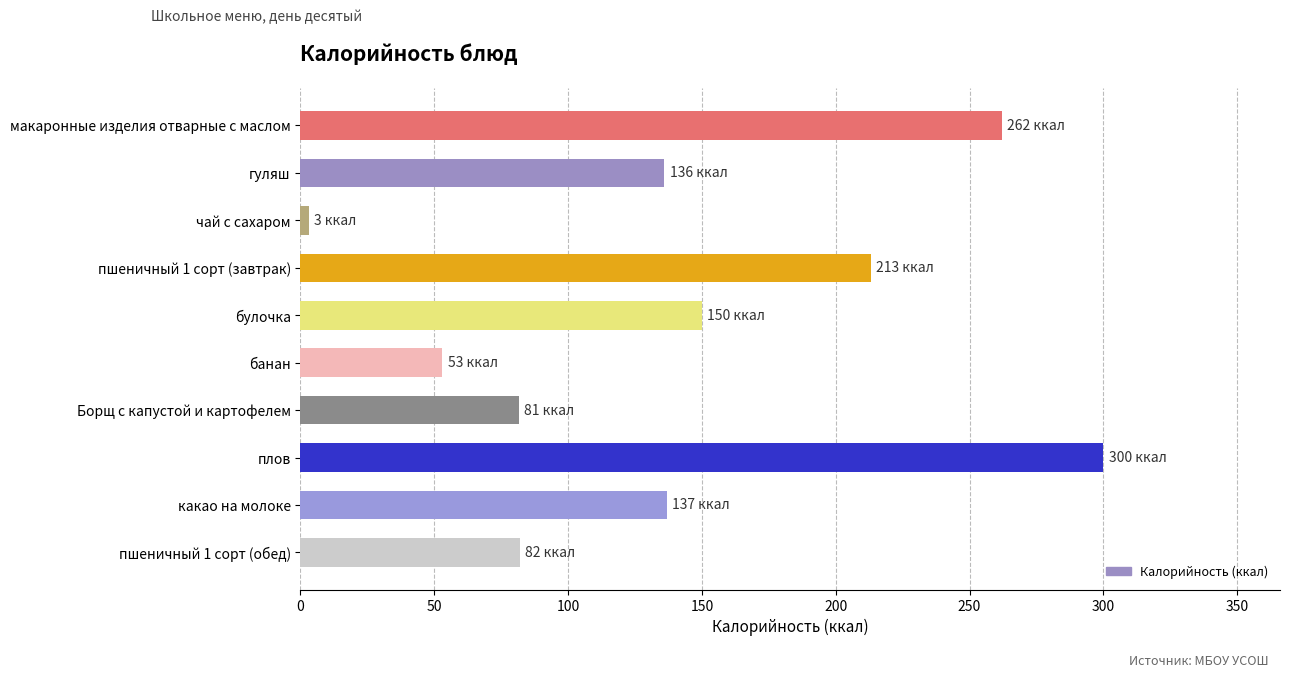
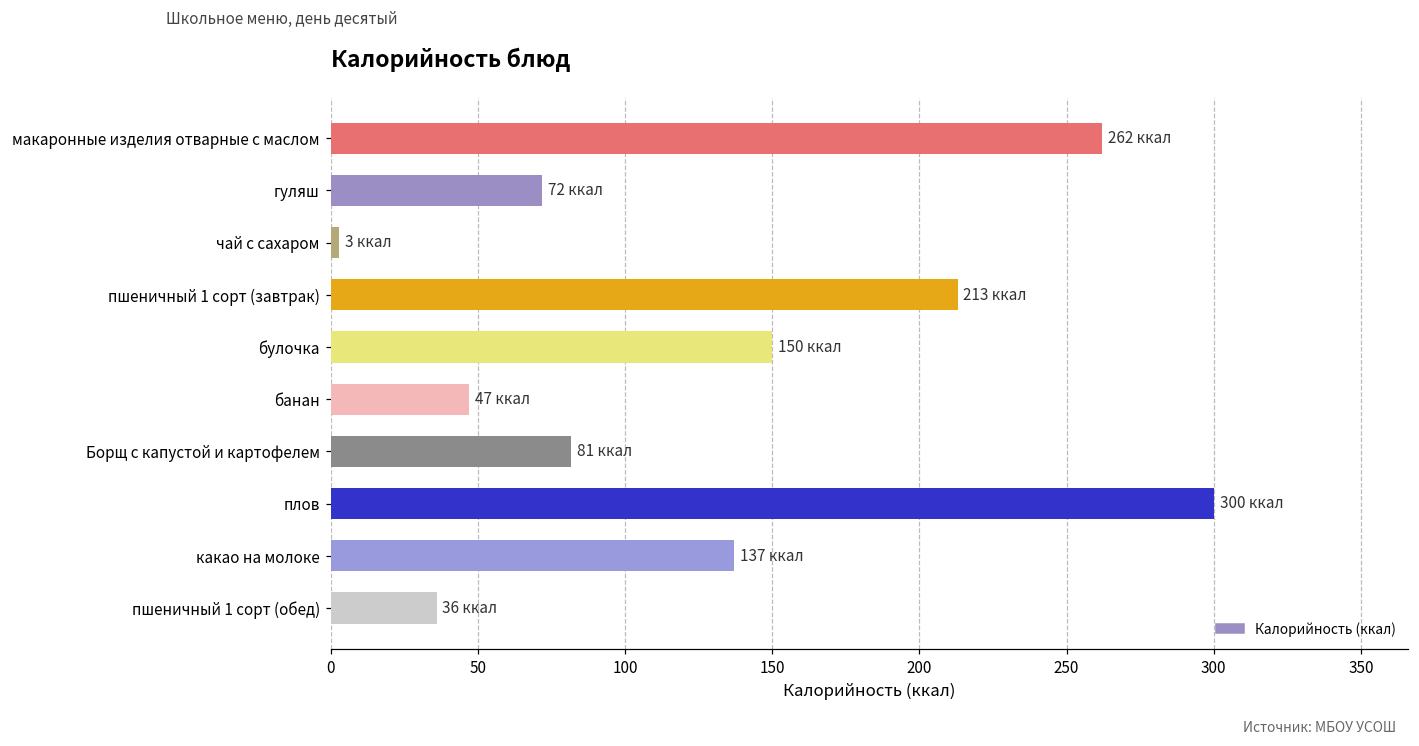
  {
    "макаронные изделия отварные с маслом": 262,
-   "гуляш": 136,
+   "гуляш": 72,
    "чай с сахаром": 3,
    "пшеничный 1 сорт (завтрак)": 213,
    "булочка": 150,
-   "банан": 53,
+   "банан": 47,
    "плов": 300,
    "какао на молоке": 137,
-   "пшеничный 1 сорт (обед)": 82
+   "пшеничный 1 сорт (обед)": 36
  }
